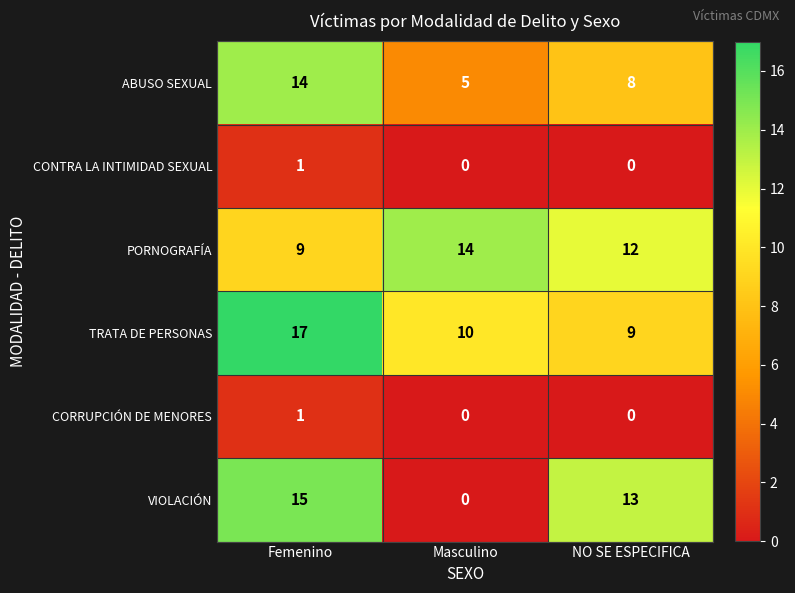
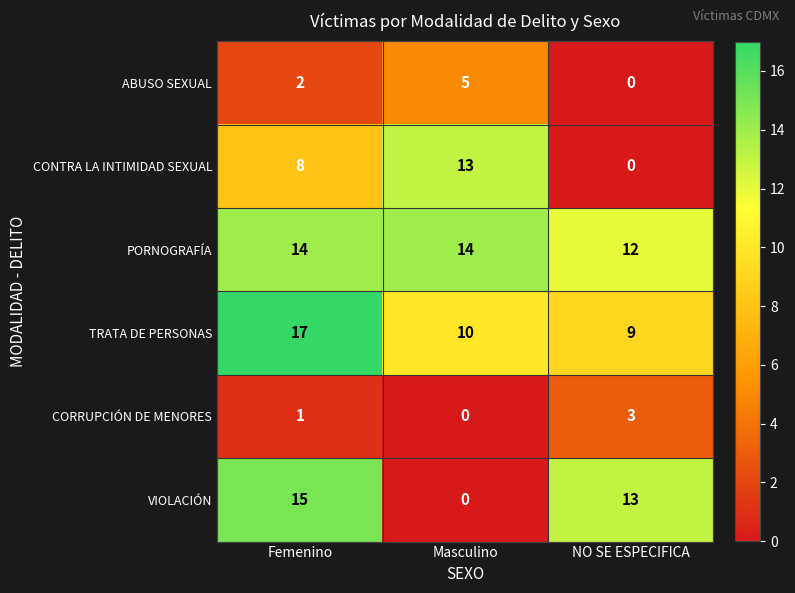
  {
    "ABUSO SEXUAL": {
-     "Femenino": 14,
+     "Femenino": 2,
      "Masculino": 5,
-     "NO SE ESPECIFICA": 8
+     "NO SE ESPECIFICA": 0
    },
    "CONTRA LA INTIMIDAD SEXUAL": {
-     "Femenino": 1,
-     "Masculino": 0,
+     "Femenino": 8,
+     "Masculino": 13,
      "NO SE ESPECIFICA": 0
    },
    "PORNOGRAFÍA": {
-     "Femenino": 9,
+     "Femenino": 14,
      "Masculino": 14,
      "NO SE ESPECIFICA": 12
    },
    "TRATA DE PERSONAS": {
      "Femenino": 17,
      "Masculino": 10,
      "NO SE ESPECIFICA": 9
    },
    "CORRUPCIÓN DE MENORES": {
      "Femenino": 1,
      "Masculino": 0,
-     "NO SE ESPECIFICA": 0
+     "NO SE ESPECIFICA": 3
    },
    "VIOLACIÓN": {
      "Femenino": 15,
      "Masculino": 0,
      "NO SE ESPECIFICA": 13
    }
  }
